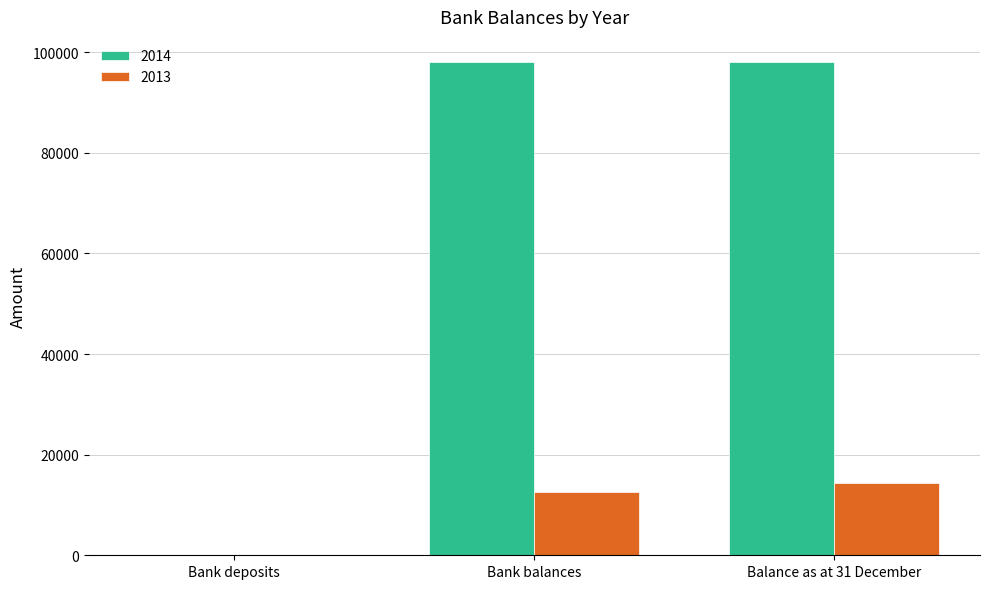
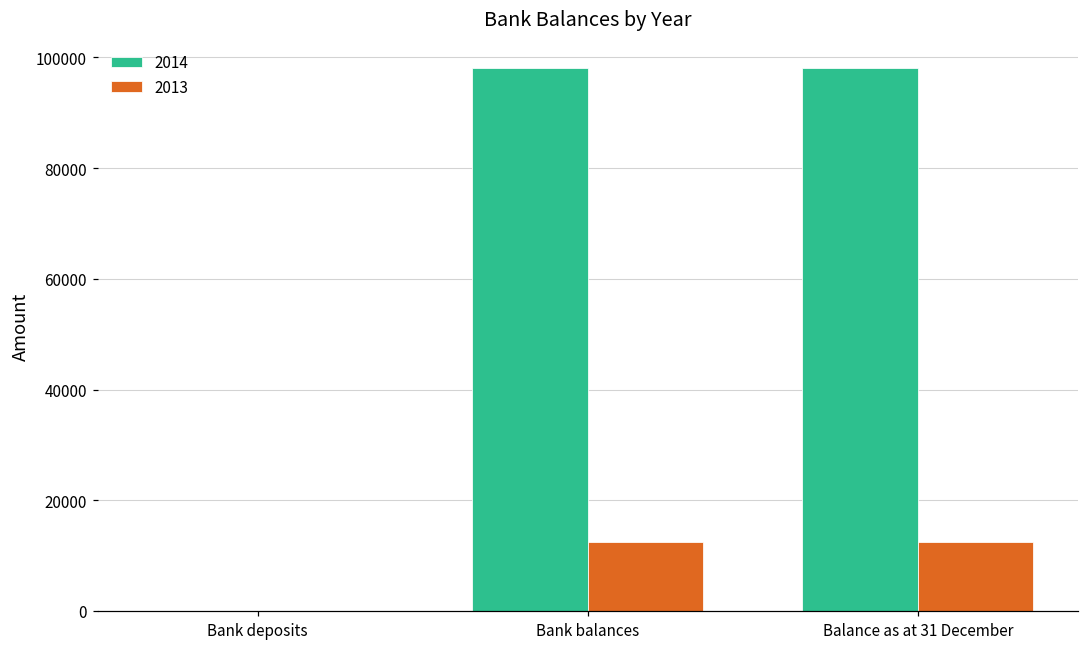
  {
    "2014": {
      "Bank deposits": 0,
      "Bank balances": 98000,
      "Balance as at 31 December": 98000
    },
    "2013": {
      "Bank deposits": 0,
      "Bank balances": 12000,
-     "Balance as at 31 December": 14000
+     "Balance as at 31 December": 12000
    }
  }
